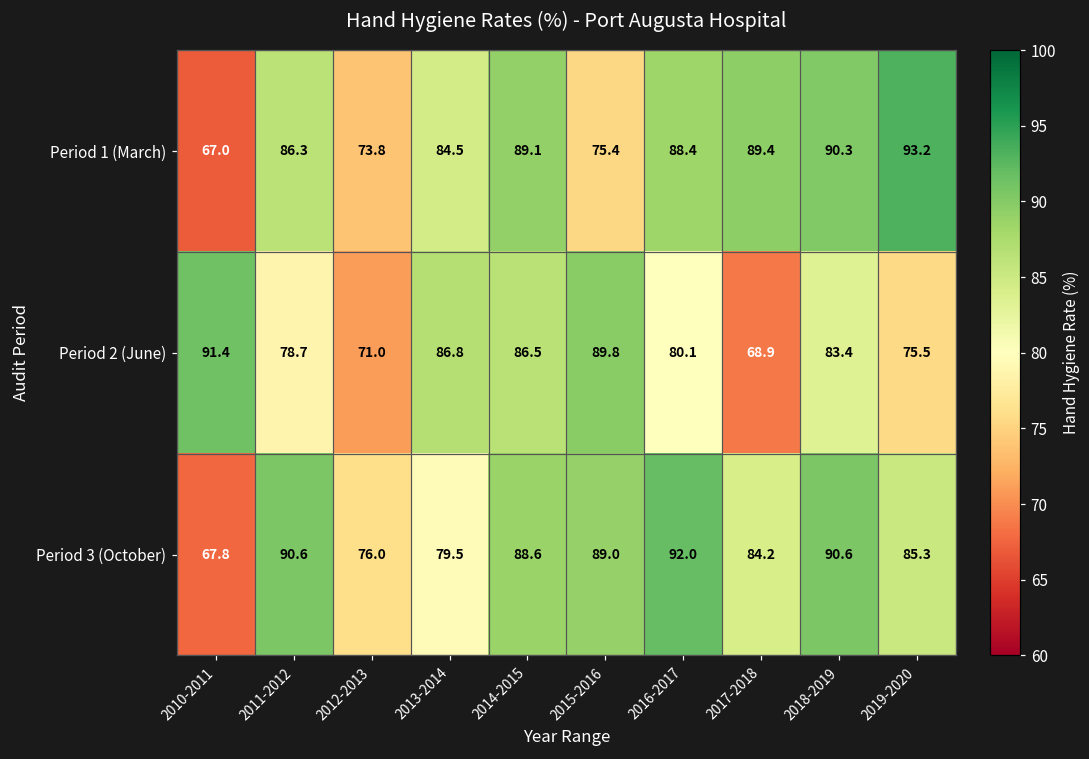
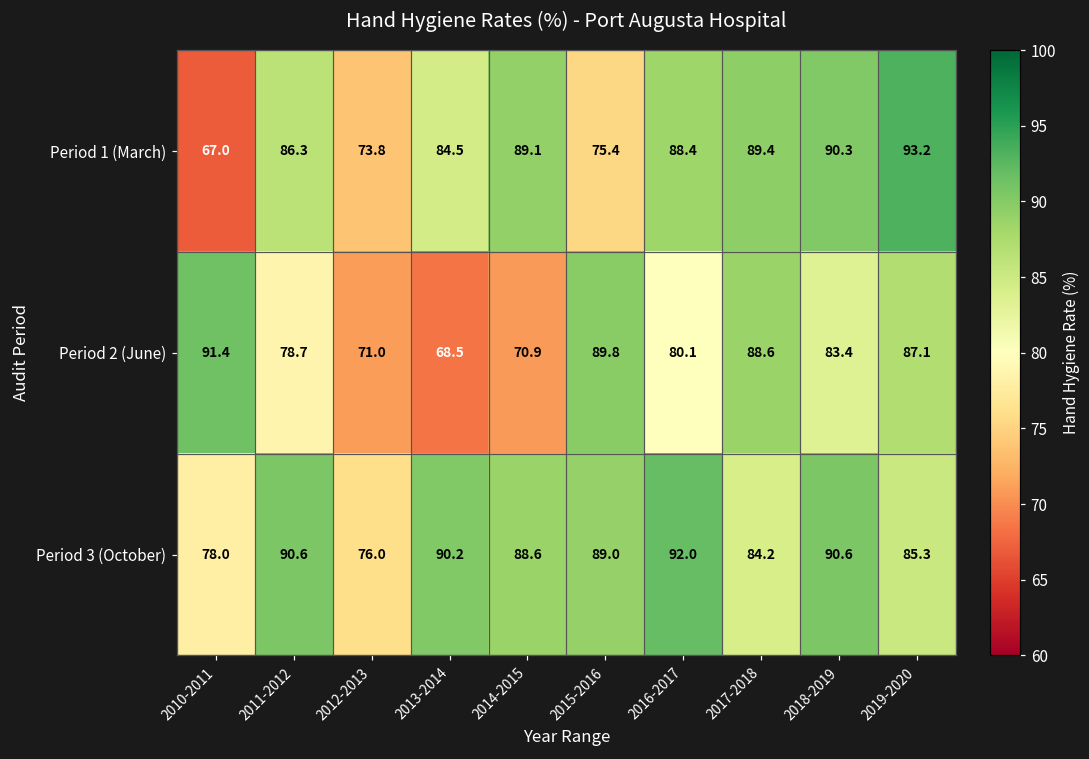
  {
    "Period 1 (March)": {
      "2010-2011": 67.0,
      "2011-2012": 86.3,
      "2012-2013": 73.8,
      "2013-2014": 84.5,
      "2014-2015": 89.1,
      "2015-2016": 75.4,
      "2016-2017": 88.4,
      "2017-2018": 89.4,
      "2018-2019": 90.3,
      "2019-2020": 93.2
    },
    "Period 2 (June)": {
      "2010-2011": 91.4,
      "2011-2012": 78.7,
      "2012-2013": 71.0,
-     "2013-2014": 86.8,
-     "2014-2015": 86.5,
+     "2013-2014": 68.5,
+     "2014-2015": 70.9,
      "2015-2016": 89.8,
      "2016-2017": 80.1,
-     "2017-2018": 68.9,
+     "2017-2018": 88.6,
      "2018-2019": 83.4,
-     "2019-2020": 75.5
+     "2019-2020": 87.1
    },
    "Period 3 (October)": {
-     "2010-2011": 67.8,
+     "2010-2011": 78.0,
      "2011-2012": 90.6,
      "2012-2013": 76.0,
-     "2013-2014": 79.5,
+     "2013-2014": 90.2,
      "2014-2015": 88.6,
      "2015-2016": 89.0,
      "2016-2017": 92.0,
      "2017-2018": 84.2,
      "2018-2019": 90.6,
      "2019-2020": 85.3
    }
  }
